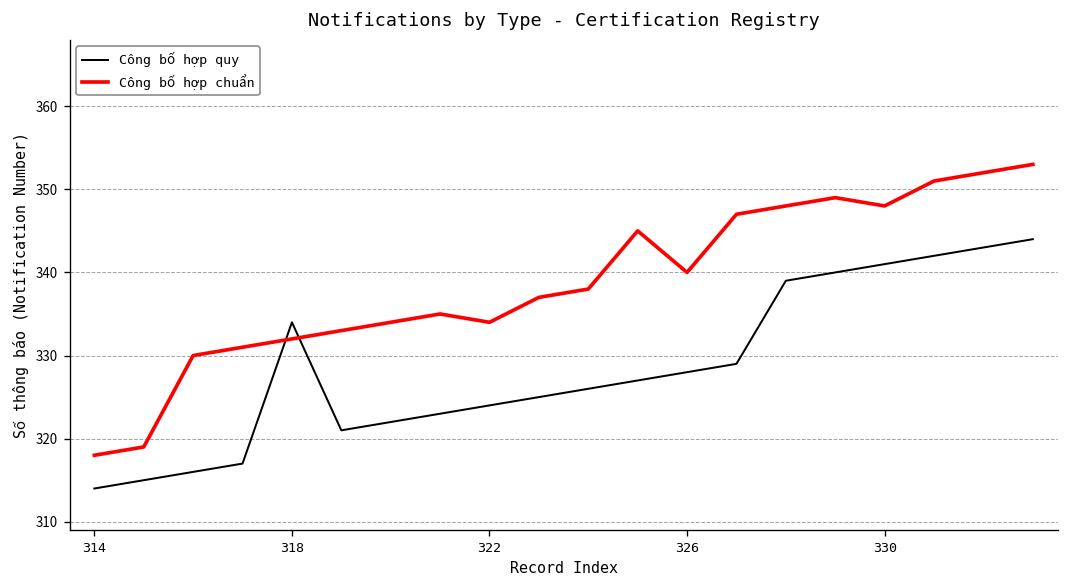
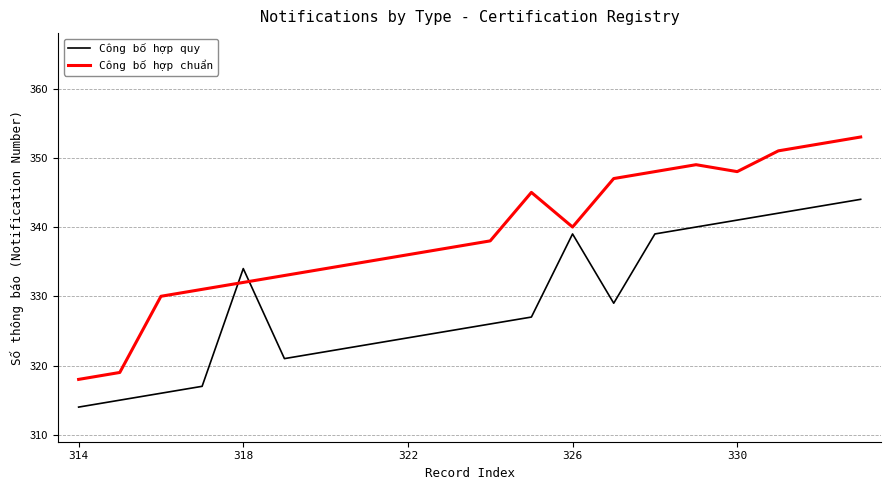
  {
    "Công bố hợp quy": {
      "314": 314,
      "318": 334,
      "322": 324,
-     "326": 328,
+     "326": 339,
      "330": 341
    },
    "Công bố hợp chuẩn": {
      "314": 318,
      "318": 332,
-     "322": 334,
+     "322": 336,
      "326": 340,
      "330": 348
    }
  }
